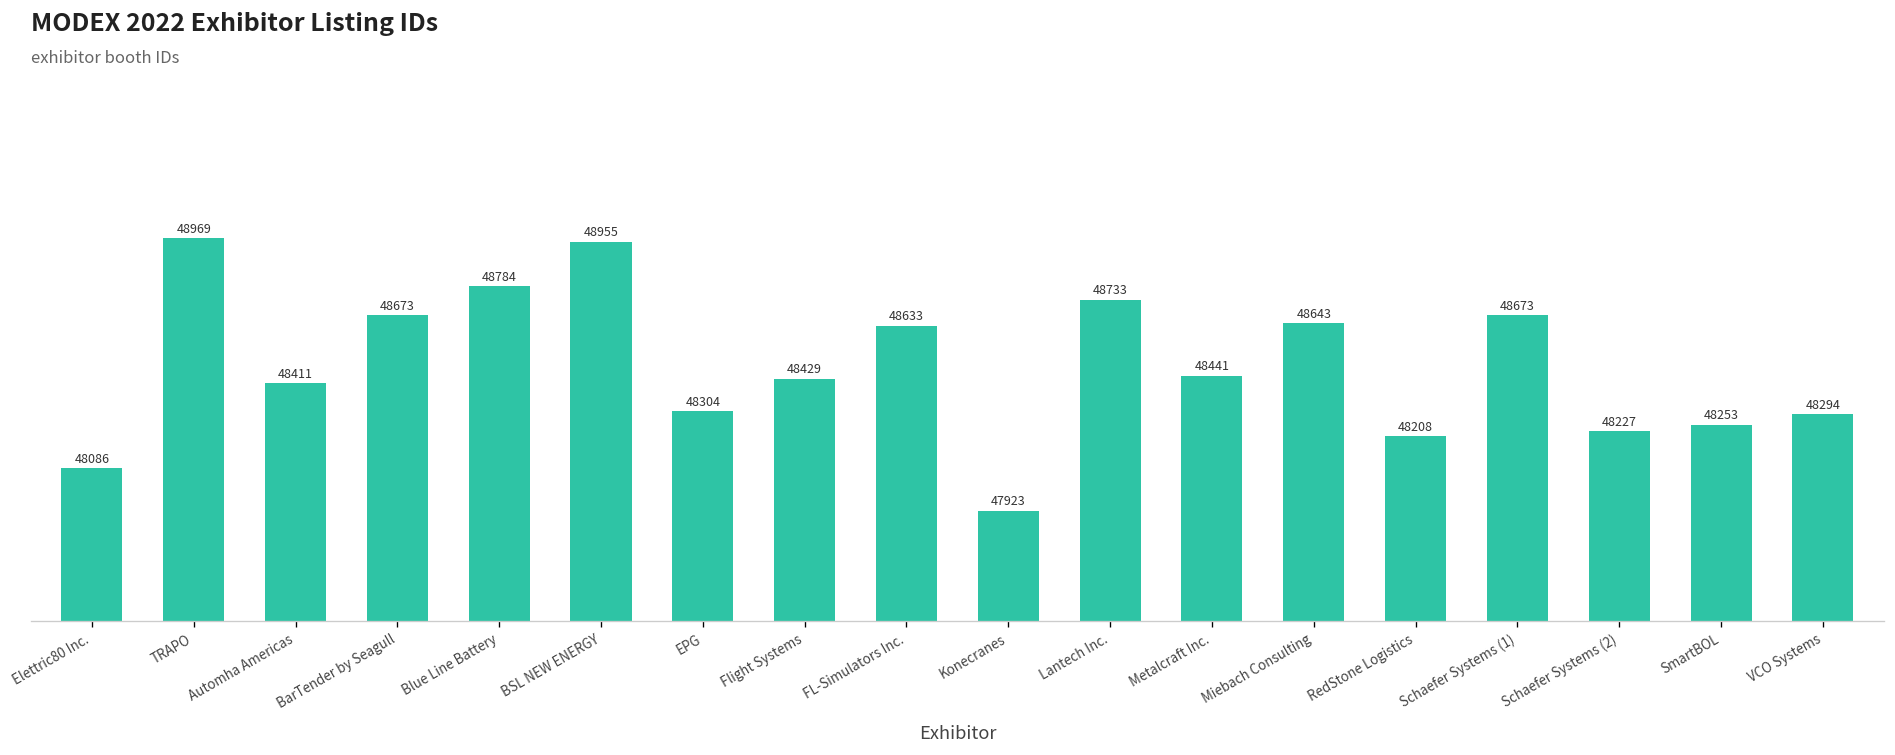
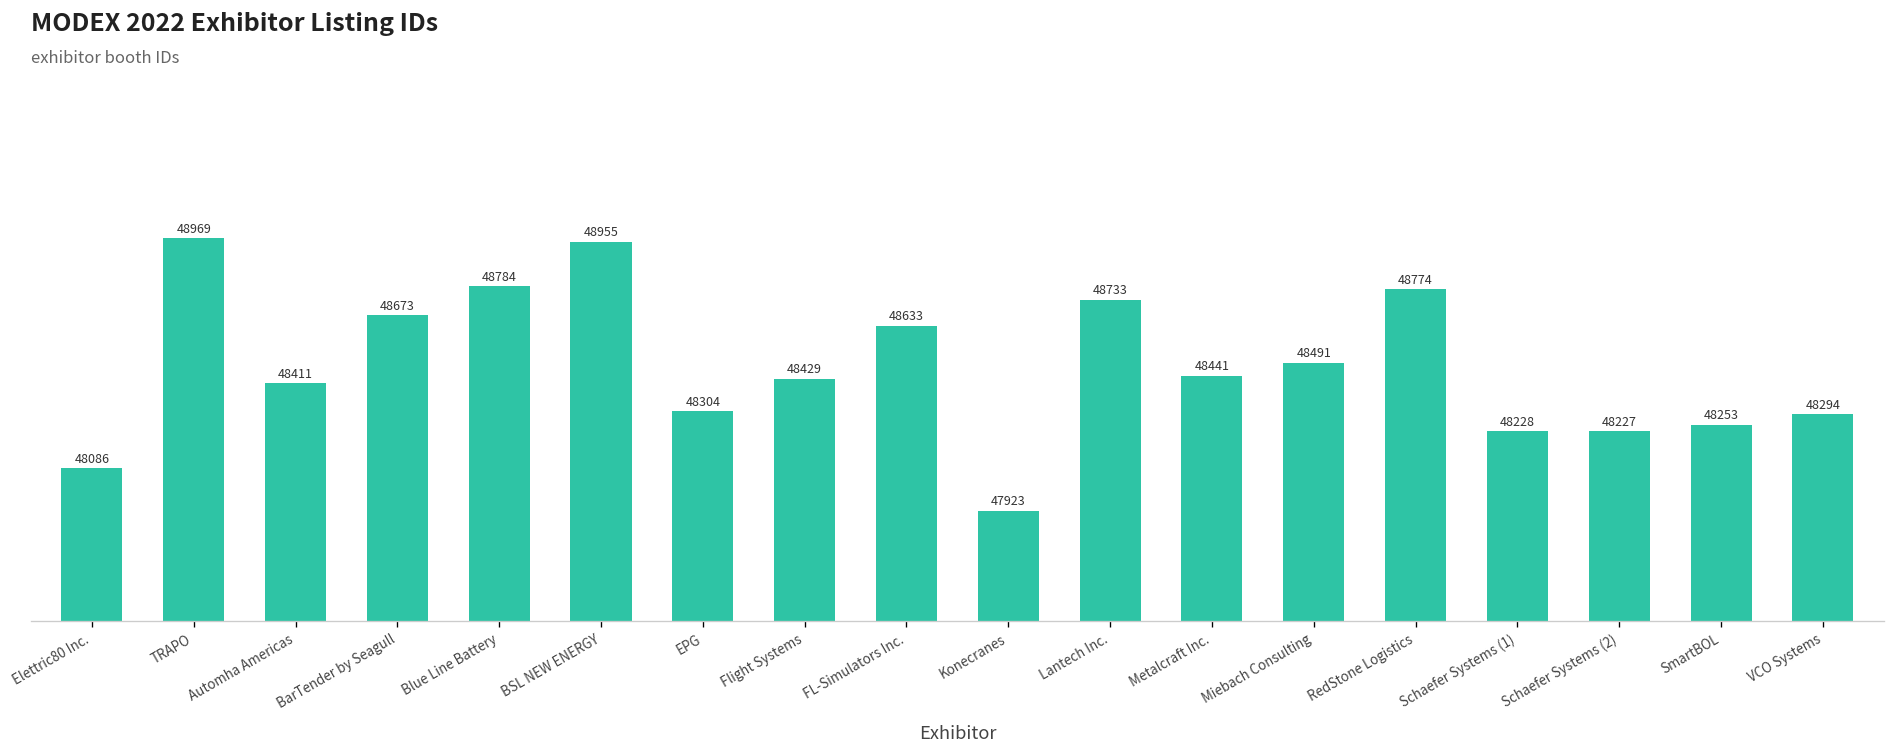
  {
    "Elettric80 Inc.": 48086,
    "TRAPO": 48969,
    "Automha Americas": 48411,
    "BarTender by Seagull": 48673,
    "Blue Line Battery": 48784,
    "BSL NEW ENERGY": 48955,
    "EPG": 48304,
    "Flight Systems": 48429,
    "FL-Simulators Inc.": 48633,
    "Konecranes": 47923,
    "Lantech Inc.": 48733,
    "Metalcraft Inc.": 48441,
-   "Miebach Consulting": 48643,
-   "RedStone Logistics": 48208,
-   "Schaefer Systems (1)": 48673,
+   "Miebach Consulting": 48491,
+   "RedStone Logistics": 48774,
+   "Schaefer Systems (1)": 48228,
    "Schaefer Systems (2)": 48227,
    "SmartBOL": 48253,
    "VCO Systems": 48294
  }
